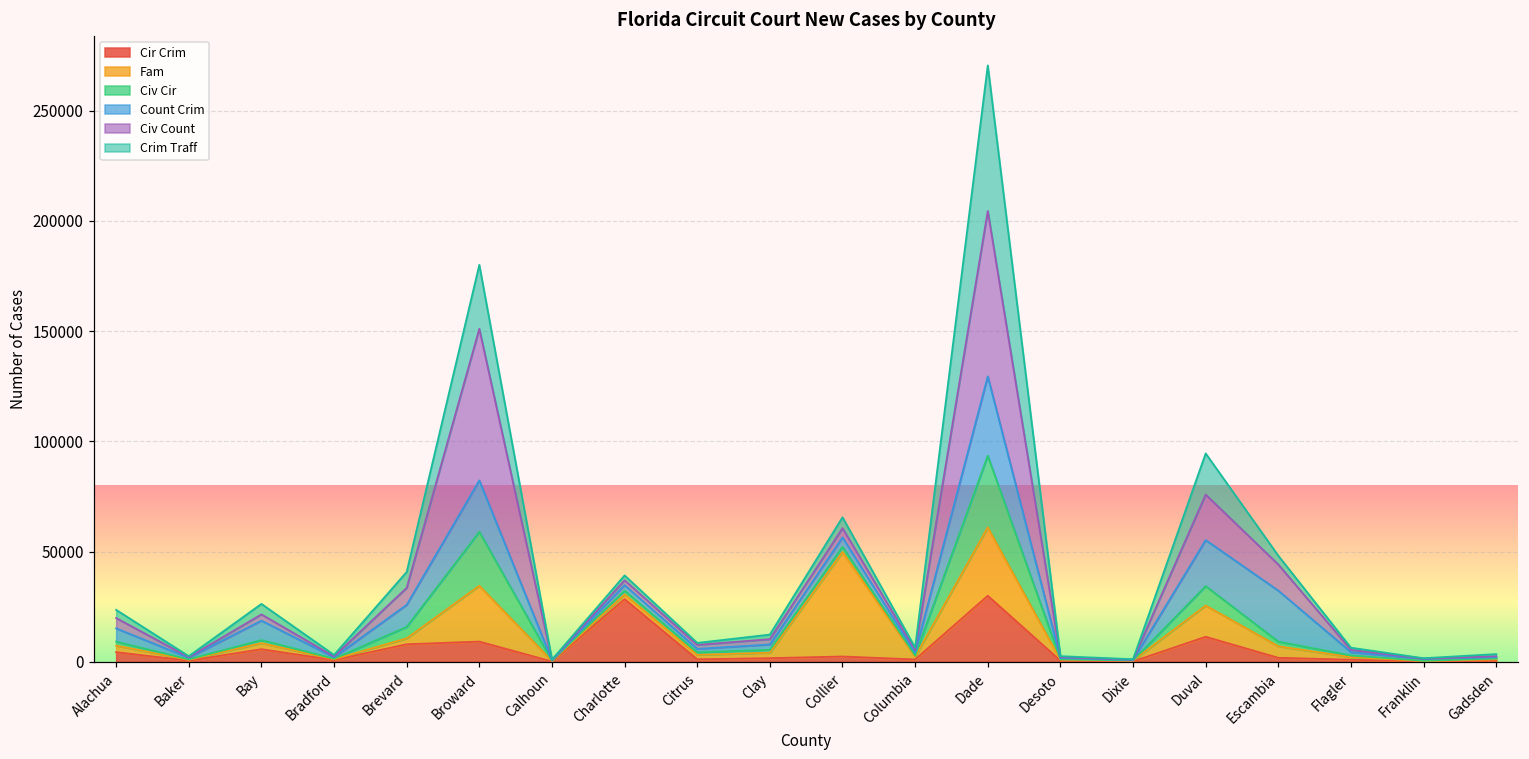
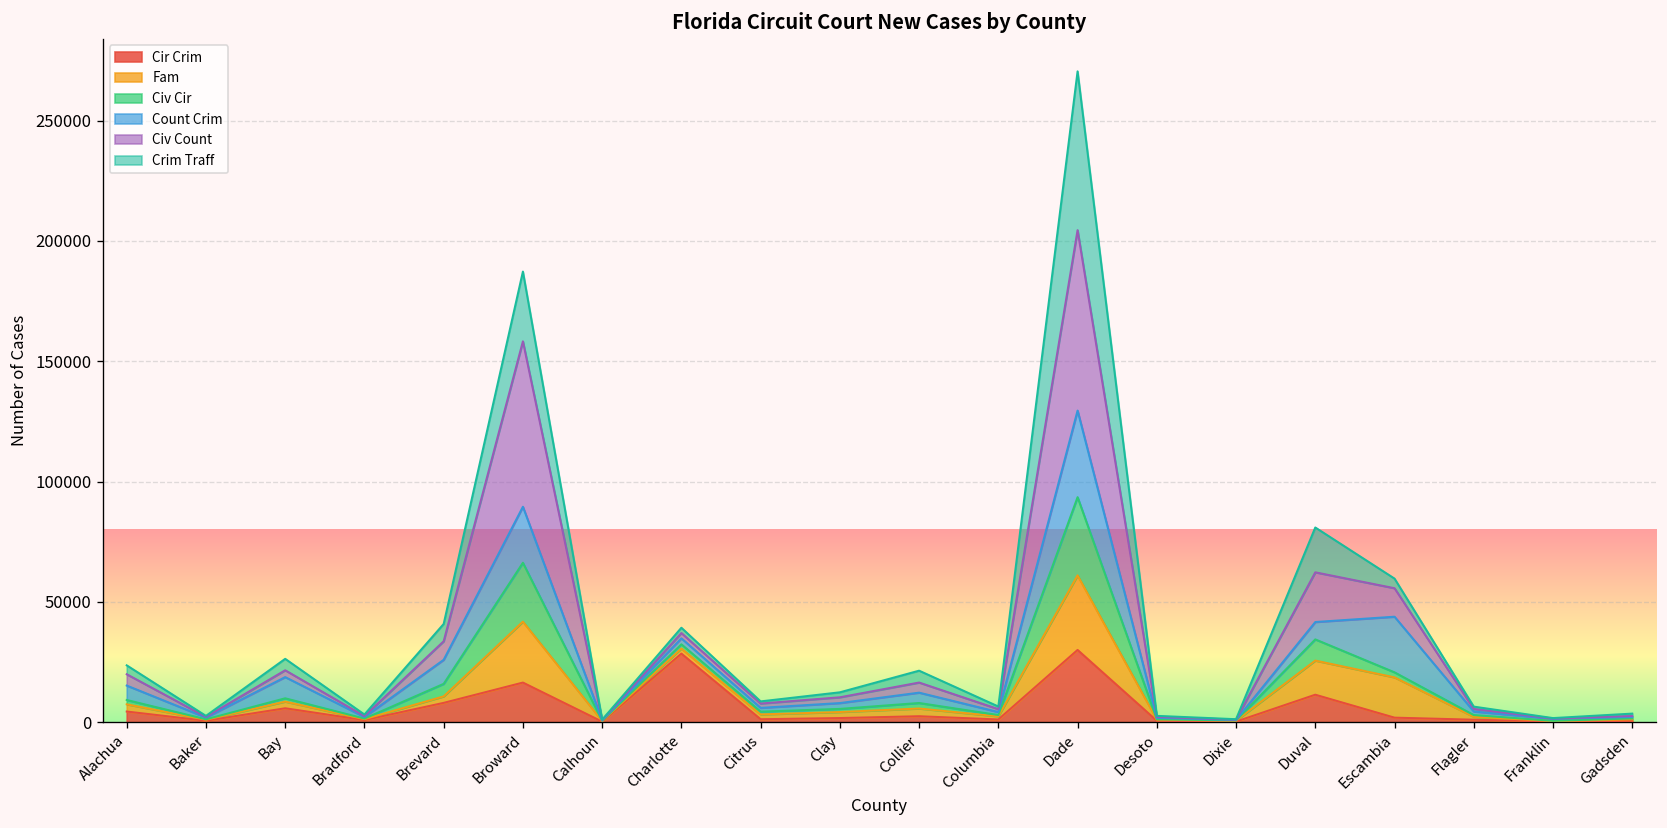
  {
    "Cir Crim": {
      "Alachua": 4000,
      "Bay": 6000,
      "Brevard": 8000,
-     "Broward": 9000,
+     "Broward": 16000,
      "Charlotte": 28000,
      "Citrus": 1000,
      "Clay": 2000,
      "Collier": 2000,
      "Columbia": 1000,
      "Dade": 30000,
      "Duval": 11000,
      "Escambia": 2000
    },
    "Fam": {
      "Alachua": 3000,
      "Bay": 3000,
      "Brevard": 3000,
      "Broward": 25000,
      "Charlotte": 2000,
      "Clay": 2000,
-     "Collier": 47000,
+     "Collier": 3000,
      "Dade": 31000,
      "Duval": 14000,
-     "Escambia": 5000
+     "Escambia": 17000
    },
    "Count Crim": {
      "Alachua": 6000,
      "Bay": 9000,
      "Brevard": 10000,
      "Broward": 23000,
      "Charlotte": 3000,
      "Citrus": 2000,
      "Clay": 2000,
      "Collier": 4000,
      "Dade": 36000,
-     "Duval": 21000,
+     "Duval": 7000,
      "Escambia": 23000
    },
    "Civ Count": {
      "Alachua": 5000,
      "Bay": 3000,
      "Brevard": 8000,
      "Broward": 69000,
      "Charlotte": 2000,
      "Clay": 2000,
      "Collier": 4000,
      "Dade": 75000,
      "Duval": 21000,
      "Escambia": 12000
    }
  }
